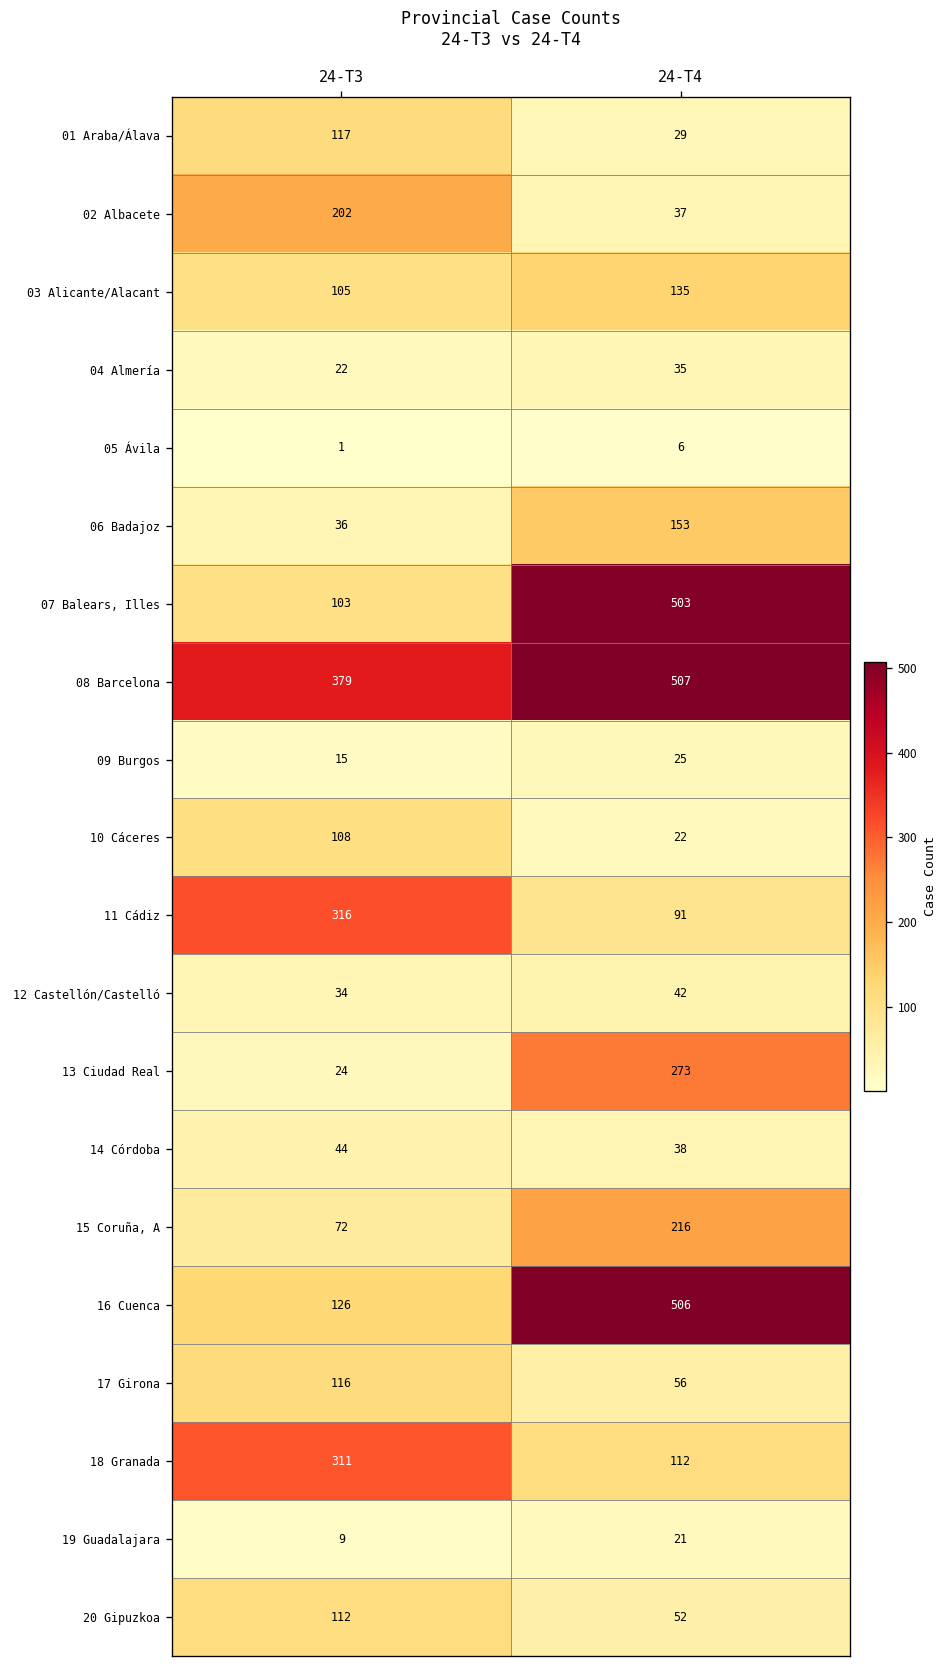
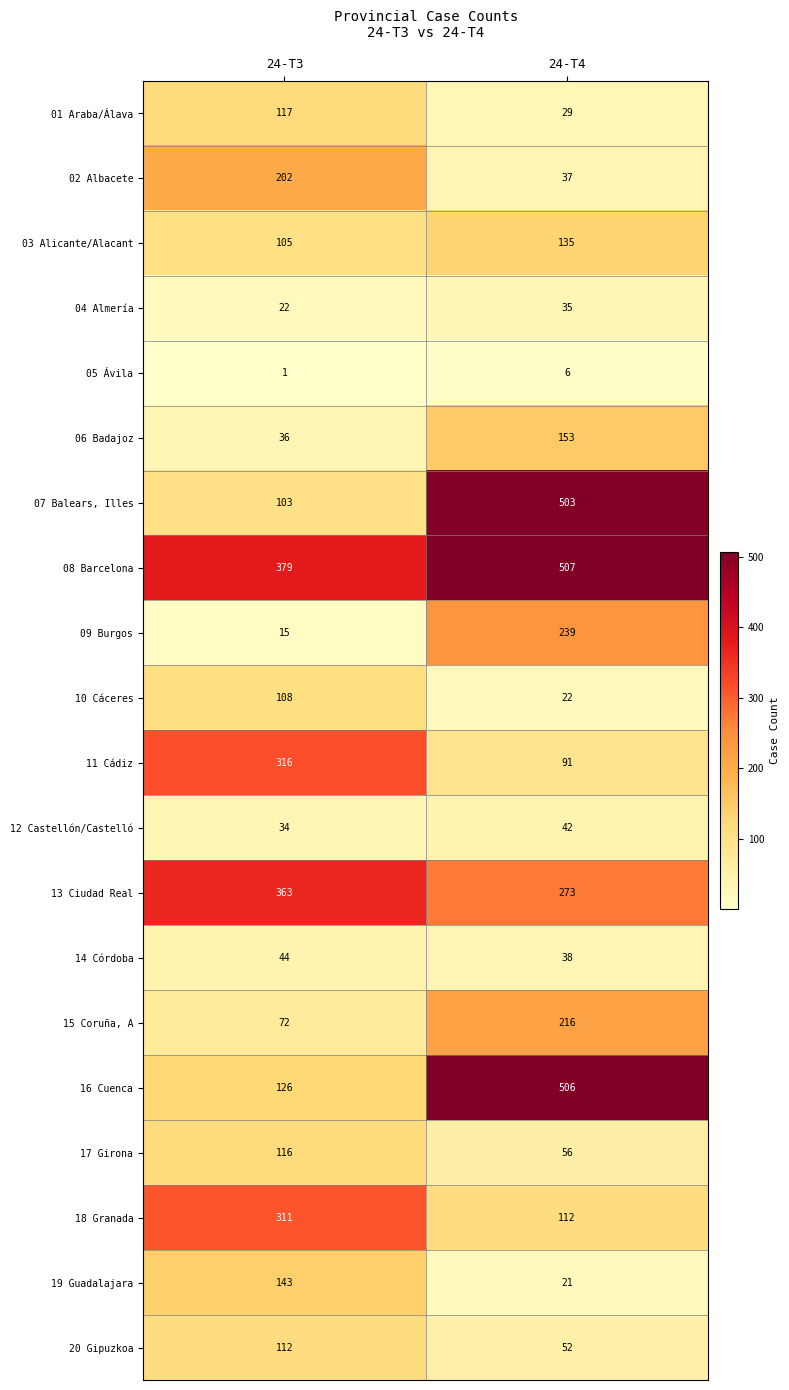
  {
    "01 Araba/Álava": {
      "24-T3": 117,
      "24-T4": 29
    },
    "02 Albacete": {
      "24-T3": 202,
      "24-T4": 37
    },
    "03 Alicante/Alacant": {
      "24-T3": 105,
      "24-T4": 135
    },
    "04 Almería": {
      "24-T3": 22,
      "24-T4": 35
    },
    "05 Ávila": {
      "24-T3": 1,
      "24-T4": 6
    },
    "06 Badajoz": {
      "24-T3": 36,
      "24-T4": 153
    },
    "07 Balears, Illes": {
      "24-T3": 103,
      "24-T4": 503
    },
    "08 Barcelona": {
      "24-T3": 379,
      "24-T4": 507
    },
    "09 Burgos": {
      "24-T3": 15,
-     "24-T4": 25
+     "24-T4": 239
    },
    "10 Cáceres": {
      "24-T3": 108,
      "24-T4": 22
    },
    "11 Cádiz": {
      "24-T3": 316,
      "24-T4": 91
    },
    "12 Castellón/Castelló": {
      "24-T3": 34,
      "24-T4": 42
    },
    "13 Ciudad Real": {
-     "24-T3": 24,
+     "24-T3": 363,
      "24-T4": 273
    },
    "14 Córdoba": {
      "24-T3": 44,
      "24-T4": 38
    },
    "15 Coruña, A": {
      "24-T3": 72,
      "24-T4": 216
    },
    "16 Cuenca": {
      "24-T3": 126,
      "24-T4": 506
    },
    "17 Girona": {
      "24-T3": 116,
      "24-T4": 56
    },
    "18 Granada": {
      "24-T3": 311,
      "24-T4": 112
    },
    "19 Guadalajara": {
-     "24-T3": 9,
+     "24-T3": 143,
      "24-T4": 21
    },
    "20 Gipuzkoa": {
      "24-T3": 112,
      "24-T4": 52
    }
  }
